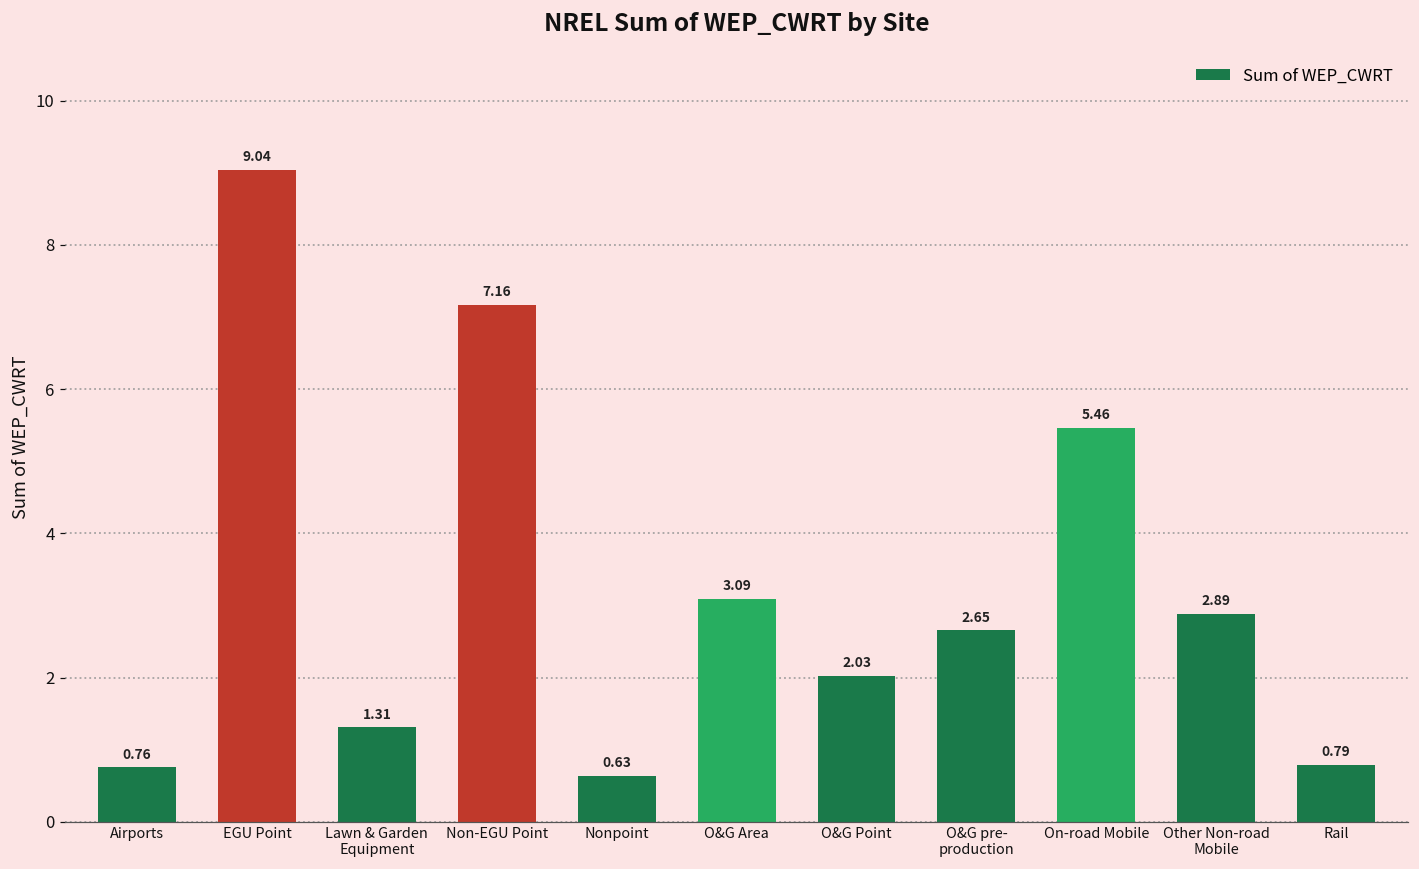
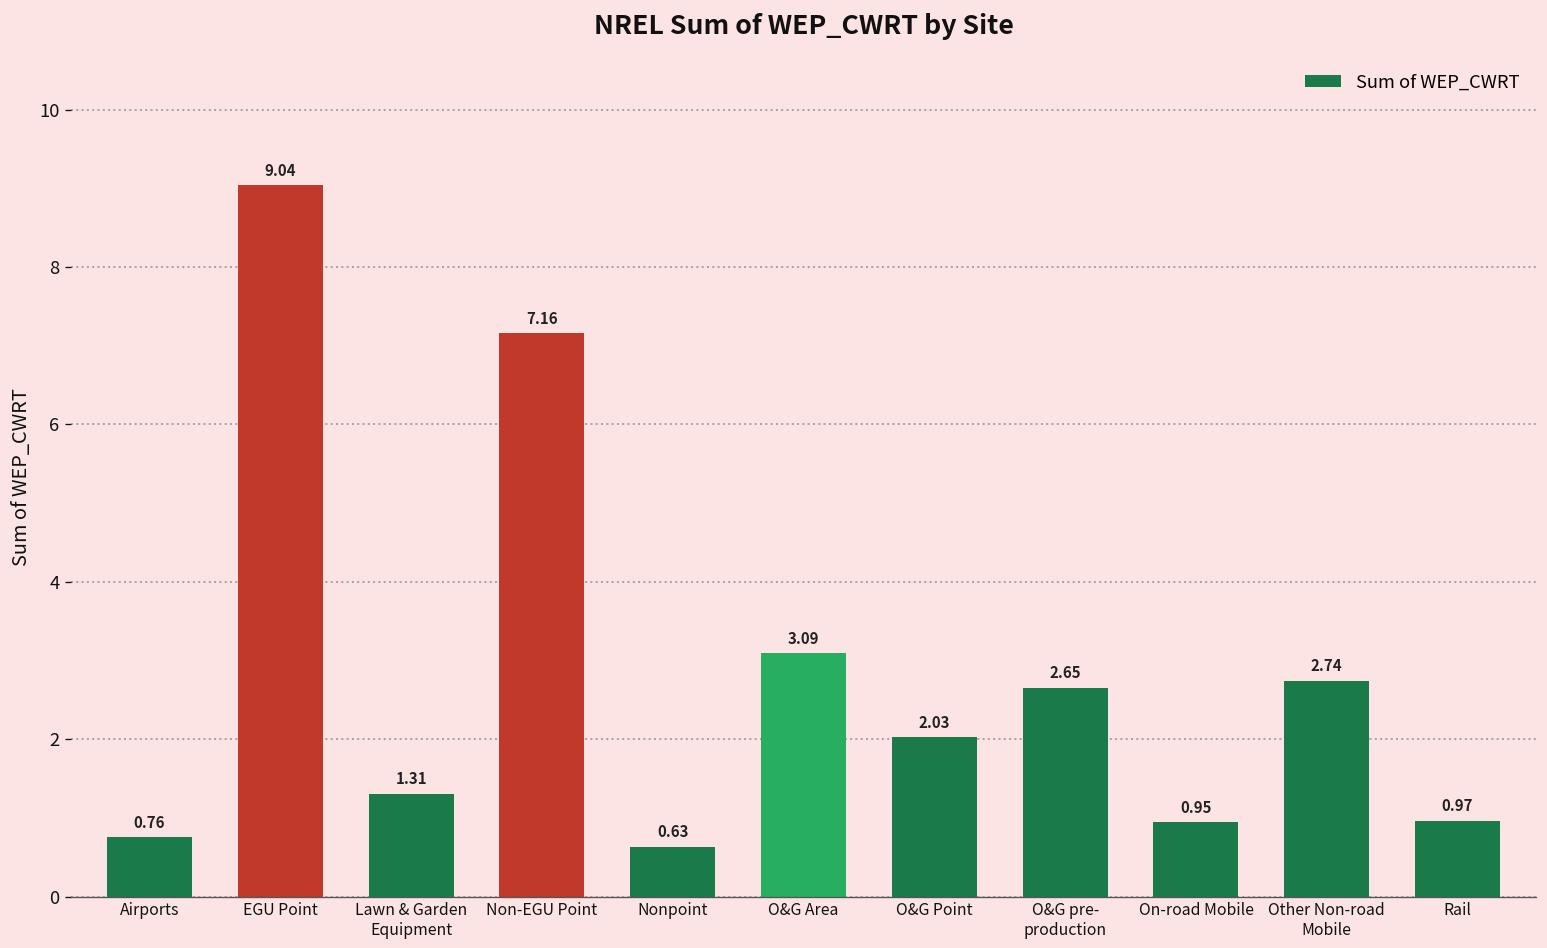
  {
    "Airports": 0.76,
    "EGU Point": 9.04,
    "Lawn & Garden Equipment": 1.31,
    "Non-EGU Point": 7.16,
    "Nonpoint": 0.63,
    "O&G Area": 3.09,
    "O&G Point": 2.03,
    "O&G pre- production": 2.65,
-   "On-road Mobile": 5.46,
-   "Other Non-road Mobile": 2.89,
-   "Rail": 0.79
+   "On-road Mobile": 0.95,
+   "Other Non-road Mobile": 2.74,
+   "Rail": 0.97
  }
